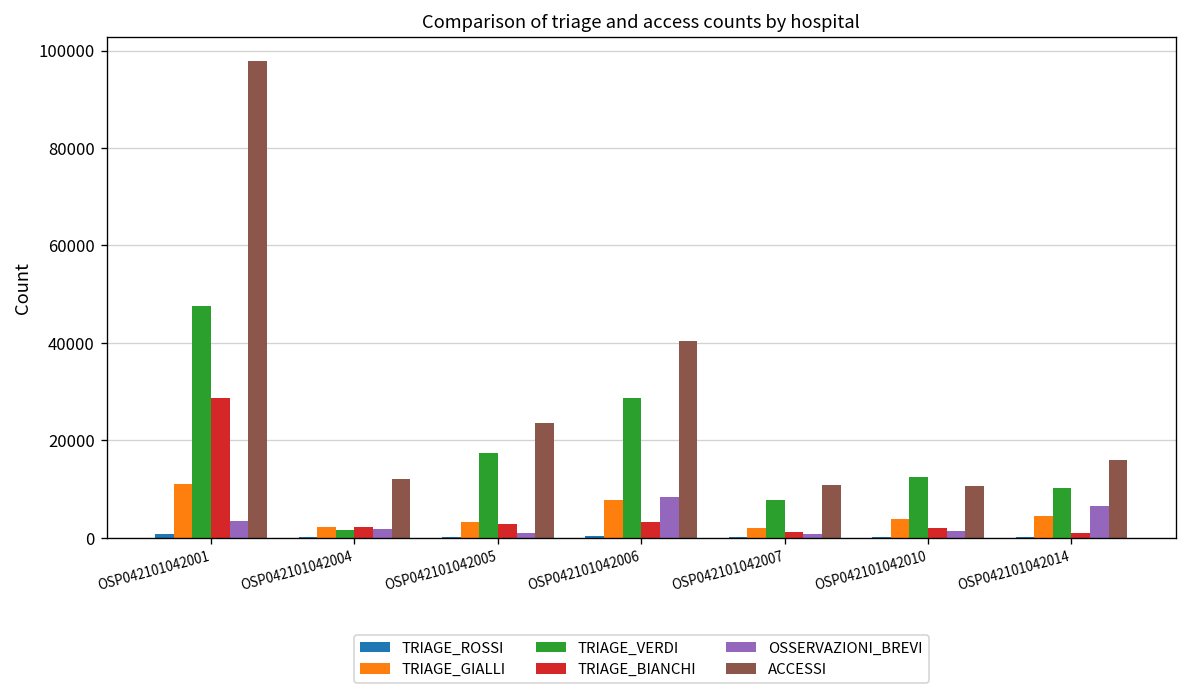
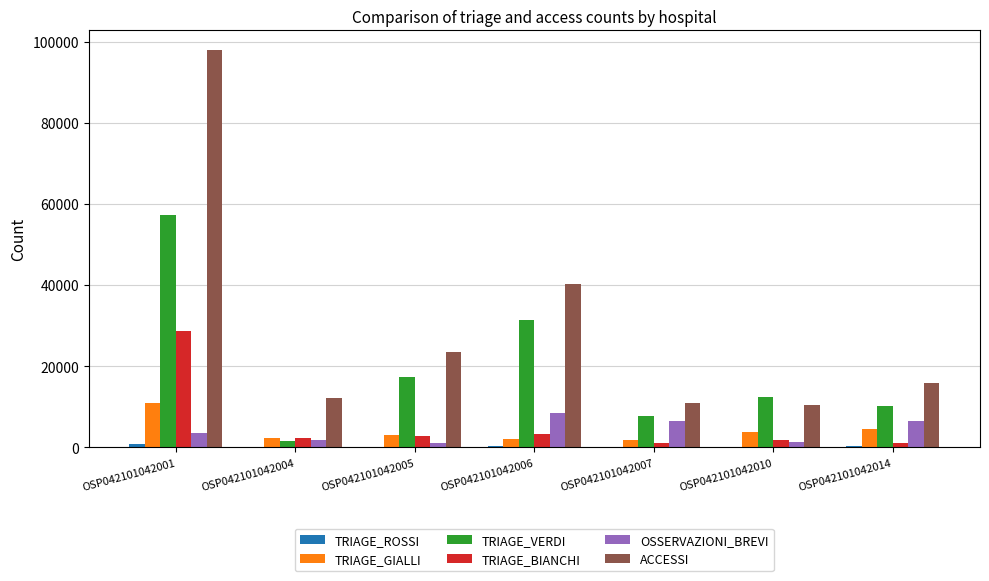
  {
    "TRIAGE_ROSSI": {
      "OSP042101042001": 1000
    },
    "TRIAGE_GIALLI": {
      "OSP042101042001": 11000,
      "OSP042101042004": 2000,
      "OSP042101042005": 3000,
-     "OSP042101042006": 8000,
+     "OSP042101042006": 2000,
      "OSP042101042007": 2000,
      "OSP042101042010": 4000,
      "OSP042101042014": 5000
    },
    "TRIAGE_VERDI": {
-     "OSP042101042001": 48000,
+     "OSP042101042001": 57000,
      "OSP042101042004": 1000,
      "OSP042101042005": 17000,
-     "OSP042101042006": 29000,
+     "OSP042101042006": 31000,
      "OSP042101042007": 8000,
      "OSP042101042010": 12000,
      "OSP042101042014": 10000
    },
    "TRIAGE_BIANCHI": {
      "OSP042101042001": 29000,
      "OSP042101042004": 2000,
      "OSP042101042005": 3000,
      "OSP042101042006": 3000,
      "OSP042101042007": 1000,
      "OSP042101042010": 2000,
      "OSP042101042014": 1000
    },
    "OSSERVAZIONI_BREVI": {
      "OSP042101042001": 3000,
      "OSP042101042004": 2000,
      "OSP042101042005": 1000,
      "OSP042101042006": 8000,
-     "OSP042101042007": 1000,
+     "OSP042101042007": 7000,
      "OSP042101042010": 1000,
      "OSP042101042014": 7000
    },
    "ACCESSI": {
      "OSP042101042001": 98000,
      "OSP042101042004": 12000,
      "OSP042101042005": 24000,
      "OSP042101042006": 40000,
      "OSP042101042007": 11000,
      "OSP042101042010": 11000,
      "OSP042101042014": 16000
    }
  }
